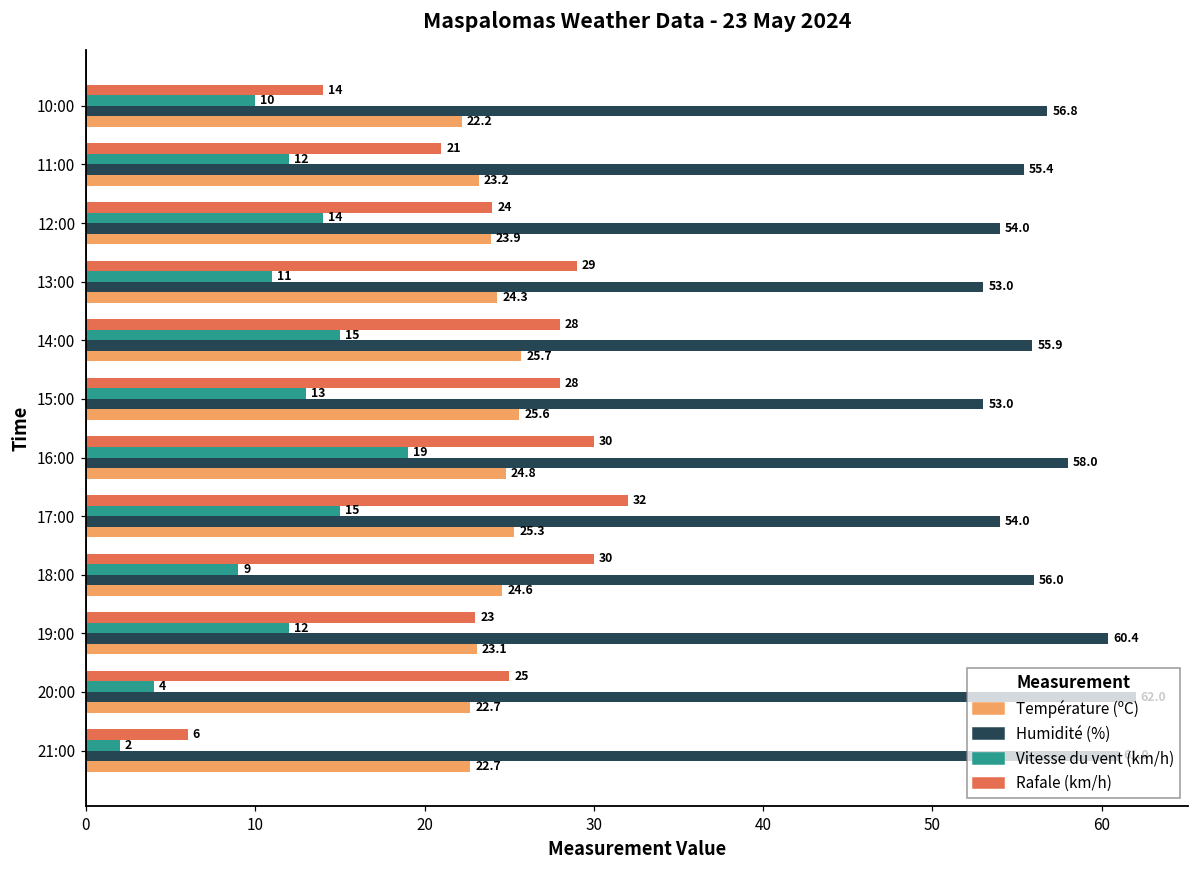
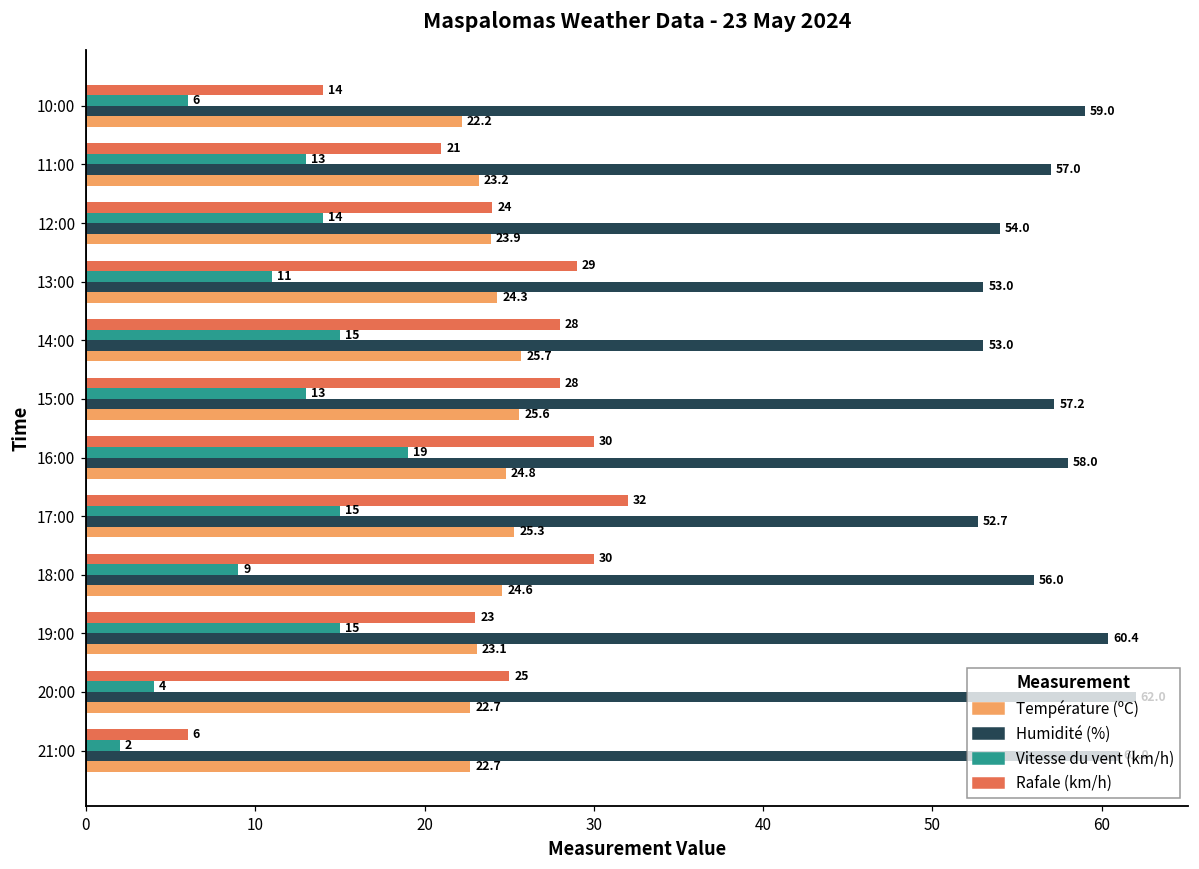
  {
    "Humidité (%)": {
-     "10:00": 56.8,
-     "11:00": 55.4,
+     "10:00": 59.0,
+     "11:00": 57.0,
      "12:00": 54.0,
      "13:00": 53.0,
-     "14:00": 55.9,
-     "15:00": 53.0,
+     "14:00": 53.0,
+     "15:00": 57.2,
      "16:00": 58.0,
-     "17:00": 54.0,
+     "17:00": 52.7,
      "18:00": 56.0,
      "19:00": 60.4
    },
    "Vitesse du vent (km/h)": {
-     "10:00": 10,
-     "11:00": 12,
+     "10:00": 6,
+     "11:00": 13,
      "12:00": 14,
      "13:00": 11,
      "14:00": 15,
      "15:00": 13,
      "16:00": 19,
      "17:00": 15,
      "18:00": 9,
-     "19:00": 12,
+     "19:00": 15,
      "20:00": 4,
      "21:00": 2
    }
  }
